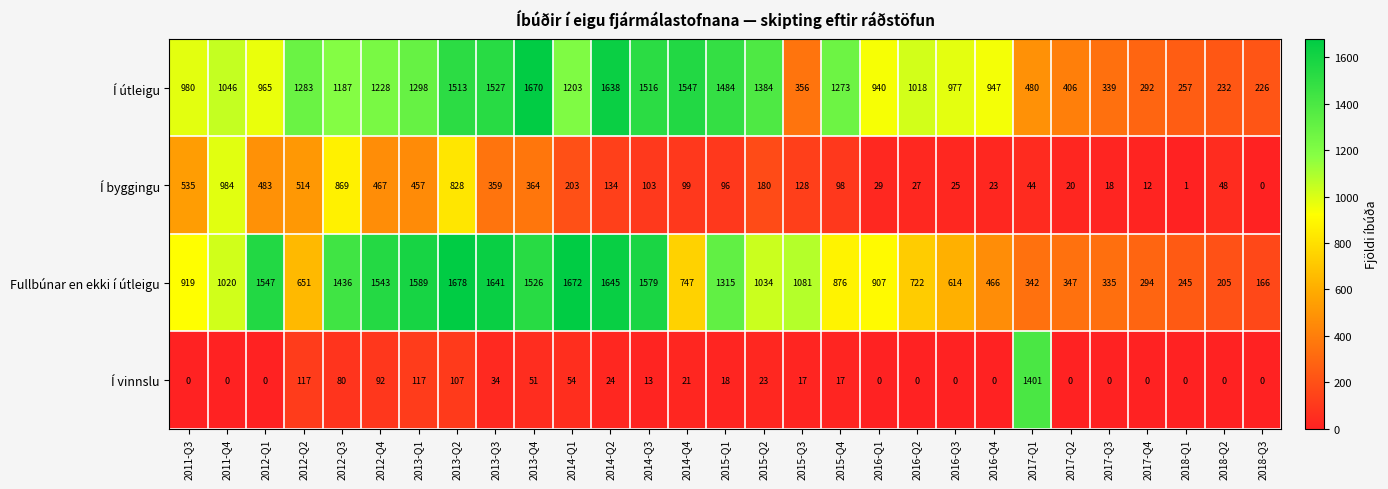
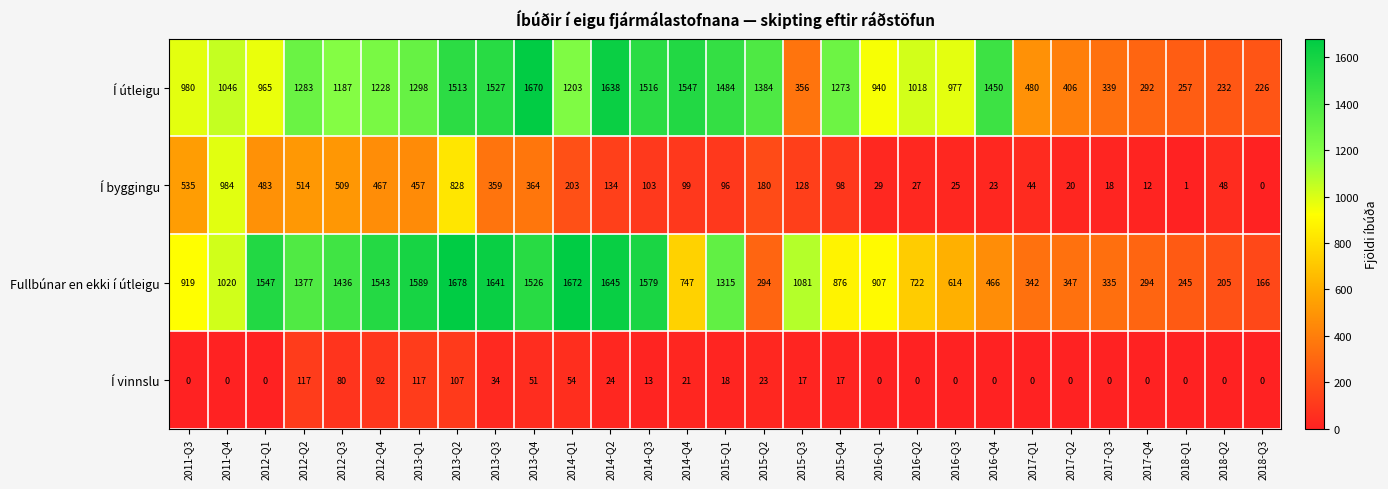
  {
    "Í útleigu": {
      "2011-Q3": 980,
      "2011-Q4": 1046,
      "2012-Q1": 965,
      "2012-Q2": 1283,
      "2012-Q3": 1187,
      "2012-Q4": 1228,
      "2013-Q1": 1298,
      "2013-Q2": 1513,
      "2013-Q3": 1527,
      "2013-Q4": 1670,
      "2014-Q1": 1203,
      "2014-Q2": 1638,
      "2014-Q3": 1516,
      "2014-Q4": 1547,
      "2015-Q1": 1484,
      "2015-Q2": 1384,
      "2015-Q3": 356,
      "2015-Q4": 1273,
      "2016-Q1": 940,
      "2016-Q2": 1018,
      "2016-Q3": 977,
-     "2016-Q4": 947,
+     "2016-Q4": 1450,
      "2017-Q1": 480,
      "2017-Q2": 406,
      "2017-Q3": 339,
      "2017-Q4": 292,
      "2018-Q1": 257,
      "2018-Q2": 232,
      "2018-Q3": 226
    },
    "Í byggingu": {
      "2011-Q3": 535,
      "2011-Q4": 984,
      "2012-Q1": 483,
      "2012-Q2": 514,
-     "2012-Q3": 869,
+     "2012-Q3": 509,
      "2012-Q4": 467,
      "2013-Q1": 457,
      "2013-Q2": 828,
      "2013-Q3": 359,
      "2013-Q4": 364,
      "2014-Q1": 203,
      "2014-Q2": 134,
      "2014-Q3": 103,
      "2014-Q4": 99,
      "2015-Q1": 96,
      "2015-Q2": 180,
      "2015-Q3": 128,
      "2015-Q4": 98,
      "2016-Q1": 29,
      "2016-Q2": 27,
      "2016-Q3": 25,
      "2016-Q4": 23,
      "2017-Q1": 44,
      "2017-Q2": 20,
      "2017-Q3": 18,
      "2017-Q4": 12,
      "2018-Q1": 1,
      "2018-Q2": 48,
      "2018-Q3": 0
    },
    "Fullbúnar en ekki í útleigu": {
      "2011-Q3": 919,
      "2011-Q4": 1020,
      "2012-Q1": 1547,
-     "2012-Q2": 651,
+     "2012-Q2": 1377,
      "2012-Q3": 1436,
      "2012-Q4": 1543,
      "2013-Q1": 1589,
      "2013-Q2": 1678,
      "2013-Q3": 1641,
      "2013-Q4": 1526,
      "2014-Q1": 1672,
      "2014-Q2": 1645,
      "2014-Q3": 1579,
      "2014-Q4": 747,
      "2015-Q1": 1315,
-     "2015-Q2": 1034,
+     "2015-Q2": 294,
      "2015-Q3": 1081,
      "2015-Q4": 876,
      "2016-Q1": 907,
      "2016-Q2": 722,
      "2016-Q3": 614,
      "2016-Q4": 466,
      "2017-Q1": 342,
      "2017-Q2": 347,
      "2017-Q3": 335,
      "2017-Q4": 294,
      "2018-Q1": 245,
      "2018-Q2": 205,
      "2018-Q3": 166
    },
    "Í vinnslu": {
      "2011-Q3": 0,
      "2011-Q4": 0,
      "2012-Q1": 0,
      "2012-Q2": 117,
      "2012-Q3": 80,
      "2012-Q4": 92,
      "2013-Q1": 117,
      "2013-Q2": 107,
      "2013-Q3": 34,
      "2013-Q4": 51,
      "2014-Q1": 54,
      "2014-Q2": 24,
      "2014-Q3": 13,
      "2014-Q4": 21,
      "2015-Q1": 18,
      "2015-Q2": 23,
      "2015-Q3": 17,
      "2015-Q4": 17,
      "2016-Q1": 0,
      "2016-Q2": 0,
      "2016-Q3": 0,
      "2016-Q4": 0,
-     "2017-Q1": 1401,
+     "2017-Q1": 0,
      "2017-Q2": 0,
      "2017-Q3": 0,
      "2017-Q4": 0,
      "2018-Q1": 0,
      "2018-Q2": 0,
      "2018-Q3": 0
    }
  }
